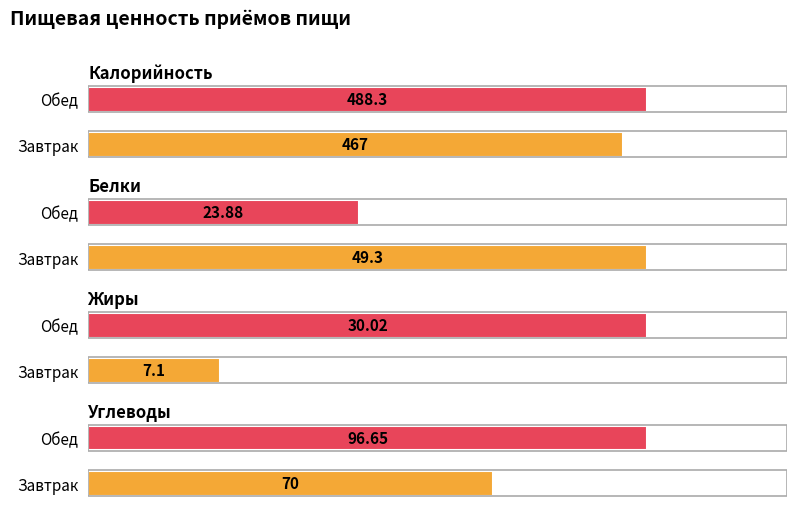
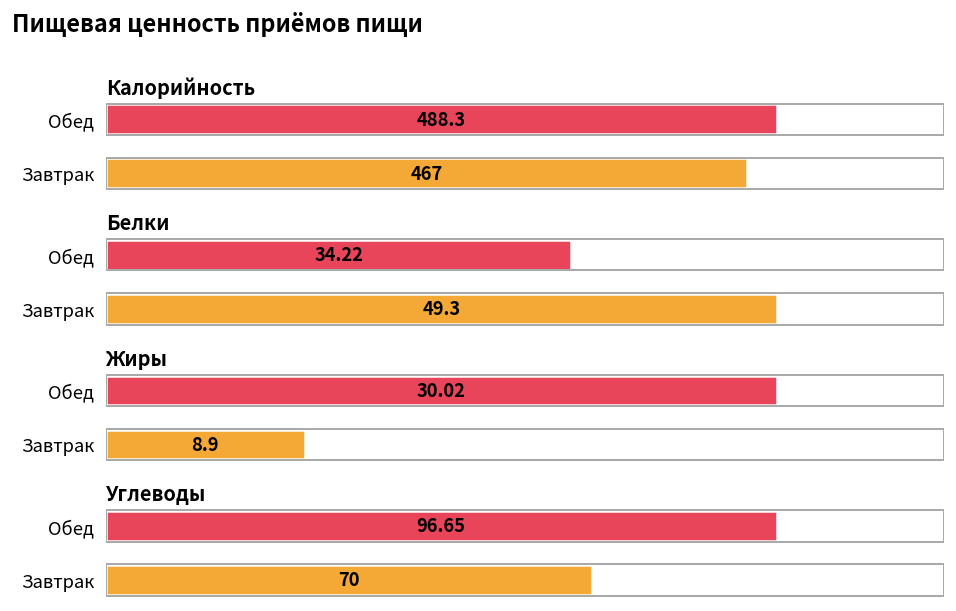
  {
    "Калорийность": {
      "Обед": 488.3,
      "Завтрак": 467
    },
    "Белки": {
-     "Обед": 23.88,
+     "Обед": 34.22,
      "Завтрак": 49.3
    },
    "Жиры": {
      "Обед": 30.02,
-     "Завтрак": 7.1
+     "Завтрак": 8.9
    },
    "Углеводы": {
      "Обед": 96.65,
      "Завтрак": 70
    }
  }
